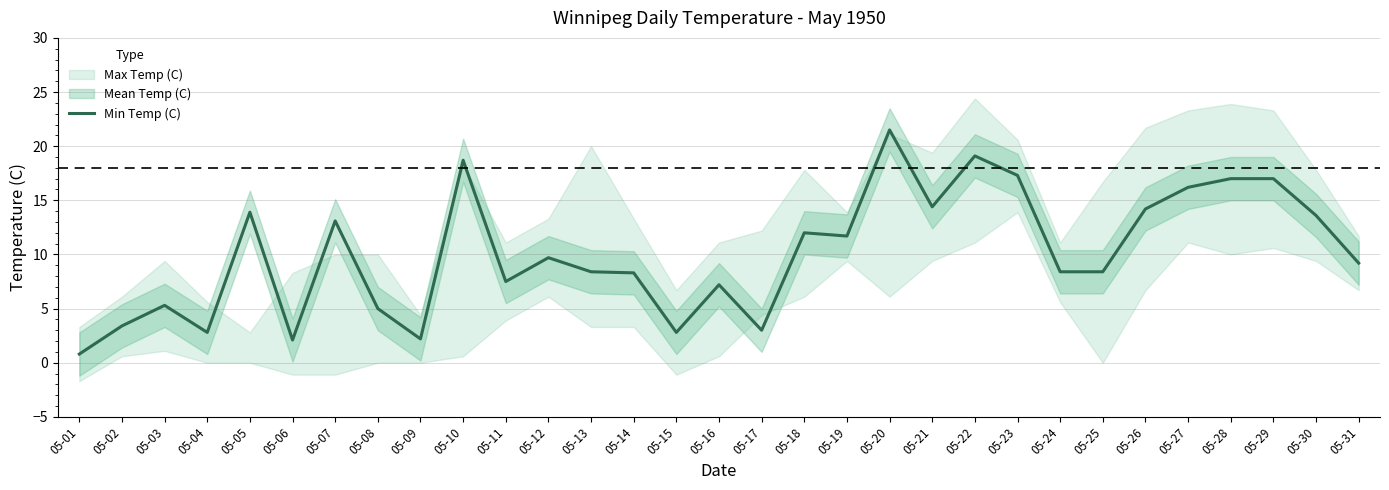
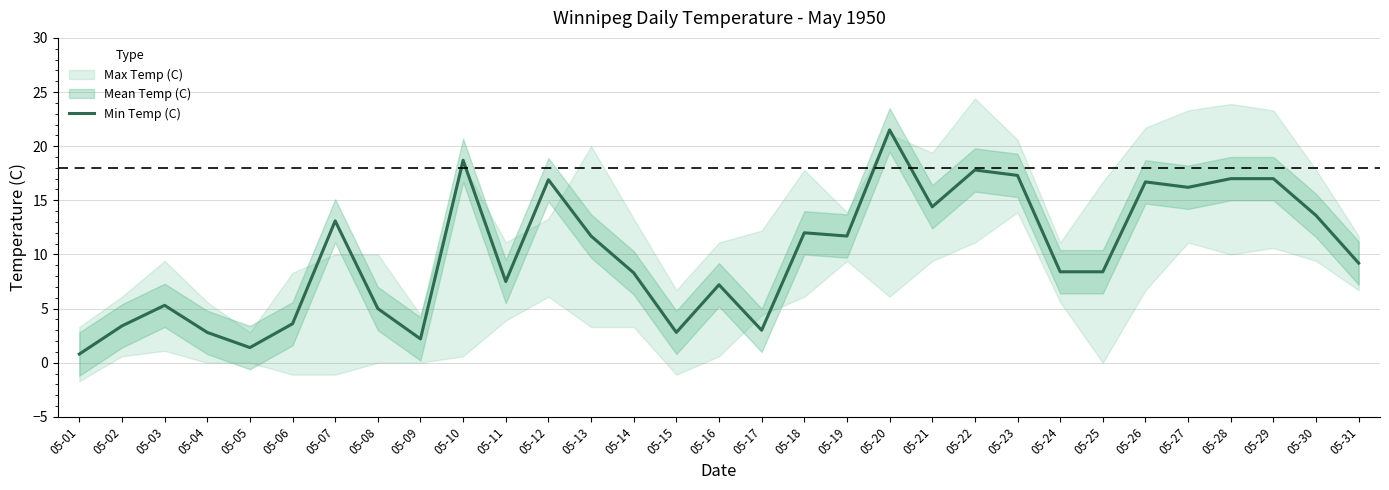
  {
    "Min Temp (C)": {
      "05-01": 0.8,
      "05-02": 3.4,
      "05-03": 5.3,
      "05-04": 2.8,
-     "05-05": 13.9,
-     "05-06": 2.1,
+     "05-05": 1.4,
+     "05-06": 3.6,
      "05-07": 13.1,
      "05-08": 5.0,
      "05-09": 2.2,
      "05-10": 18.7,
      "05-11": 7.5,
-     "05-12": 9.7,
-     "05-13": 8.4,
+     "05-12": 16.9,
+     "05-13": 11.7,
      "05-14": 8.3,
      "05-15": 2.8,
      "05-16": 7.2,
      "05-17": 3.0,
      "05-18": 12.0,
      "05-19": 11.7,
      "05-20": 21.5,
      "05-21": 14.4,
-     "05-22": 19.1,
+     "05-22": 17.8,
      "05-23": 17.3,
      "05-24": 8.4,
      "05-25": 8.4,
-     "05-26": 14.2,
+     "05-26": 16.7,
      "05-27": 16.2,
      "05-28": 17.0,
      "05-29": 17.0,
      "05-30": 13.6,
      "05-31": 9.2
    }
  }
